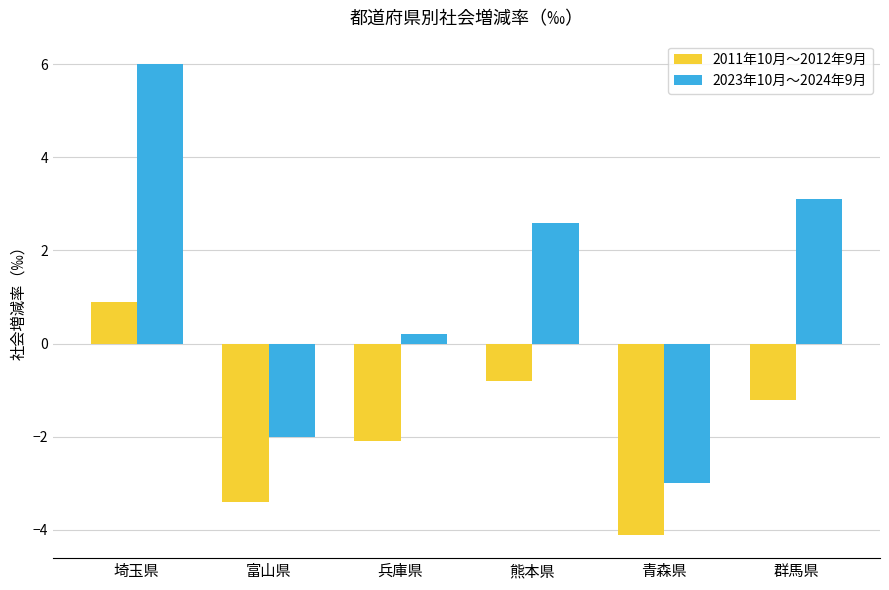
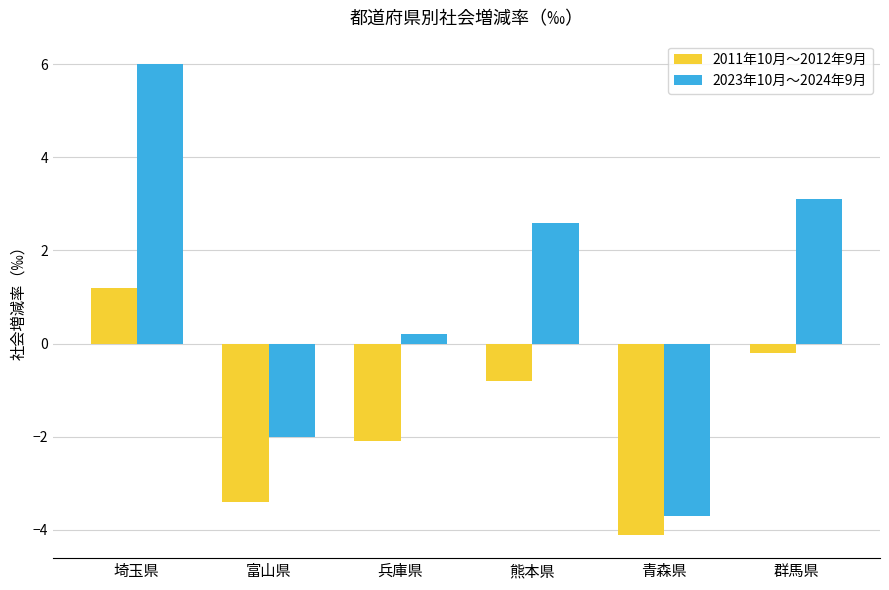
  {
    "2011年10月～2012年9月": {
-     "埼玉県": 0.9,
+     "埼玉県": 1.2,
      "富山県": -3.4,
      "兵庫県": -2.1,
      "熊本県": -0.8,
      "青森県": -4.1,
-     "群馬県": -1.2
+     "群馬県": -0.2
    },
    "2023年10月～2024年9月": {
      "埼玉県": 6.0,
      "富山県": -2.0,
      "兵庫県": 0.2,
      "熊本県": 2.6,
-     "青森県": -3.0,
+     "青森県": -3.7,
      "群馬県": 3.1
    }
  }
